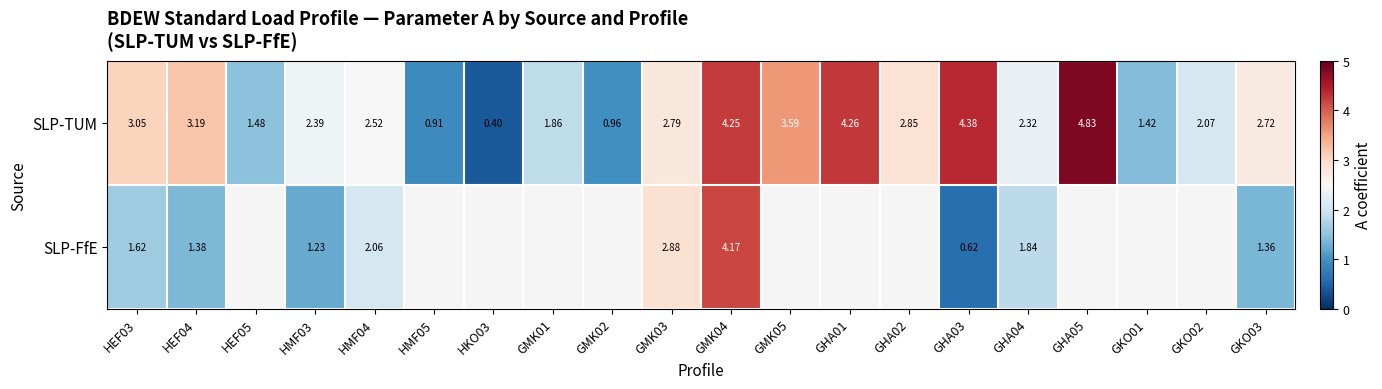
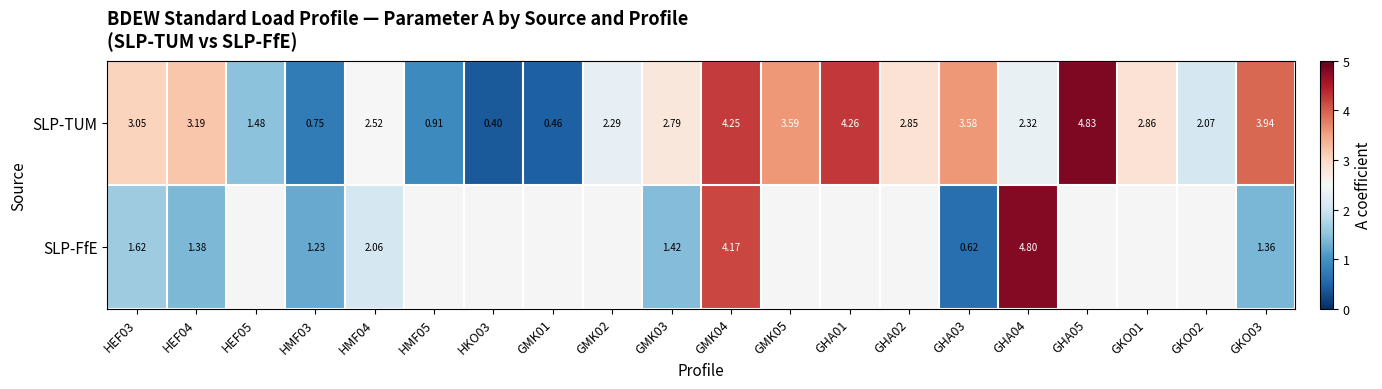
  {
    "SLP-TUM": {
      "HEF03": 3.05,
      "HEF04": 3.19,
      "HEF05": 1.48,
-     "HMF03": 2.39,
+     "HMF03": 0.75,
      "HMF04": 2.52,
      "HMF05": 0.91,
      "HKO03": 0.40,
-     "GMK01": 1.86,
-     "GMK02": 0.96,
+     "GMK01": 0.46,
+     "GMK02": 2.29,
      "GMK03": 2.79,
      "GMK04": 4.25,
      "GMK05": 3.59,
      "GHA01": 4.26,
      "GHA02": 2.85,
-     "GHA03": 4.38,
+     "GHA03": 3.58,
      "GHA04": 2.32,
      "GHA05": 4.83,
-     "GKO01": 1.42,
+     "GKO01": 2.86,
      "GKO02": 2.07,
-     "GKO03": 2.72
+     "GKO03": 3.94
    },
    "SLP-FfE": {
      "HEF03": 1.62,
      "HEF04": 1.38,
      "HMF03": 1.23,
      "HMF04": 2.06,
-     "GMK03": 2.88,
+     "GMK03": 1.42,
      "GMK04": 4.17,
      "GHA03": 0.62,
-     "GHA04": 1.84,
+     "GHA04": 4.80,
      "GKO03": 1.36
    }
  }
